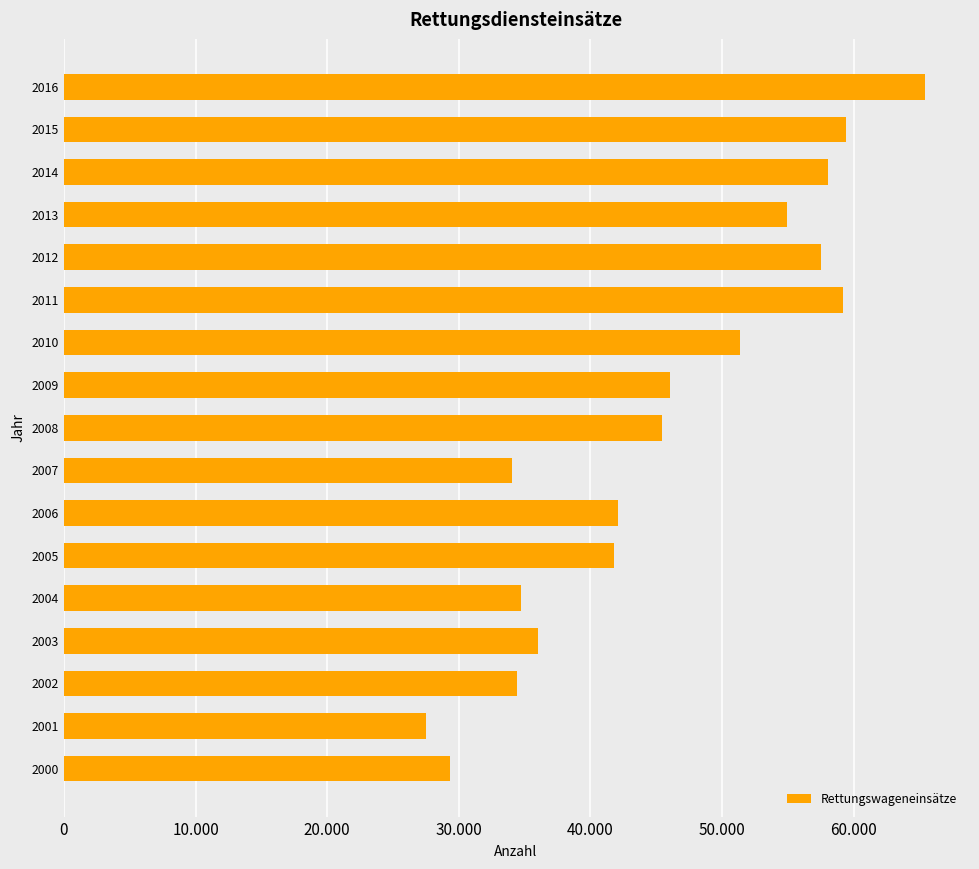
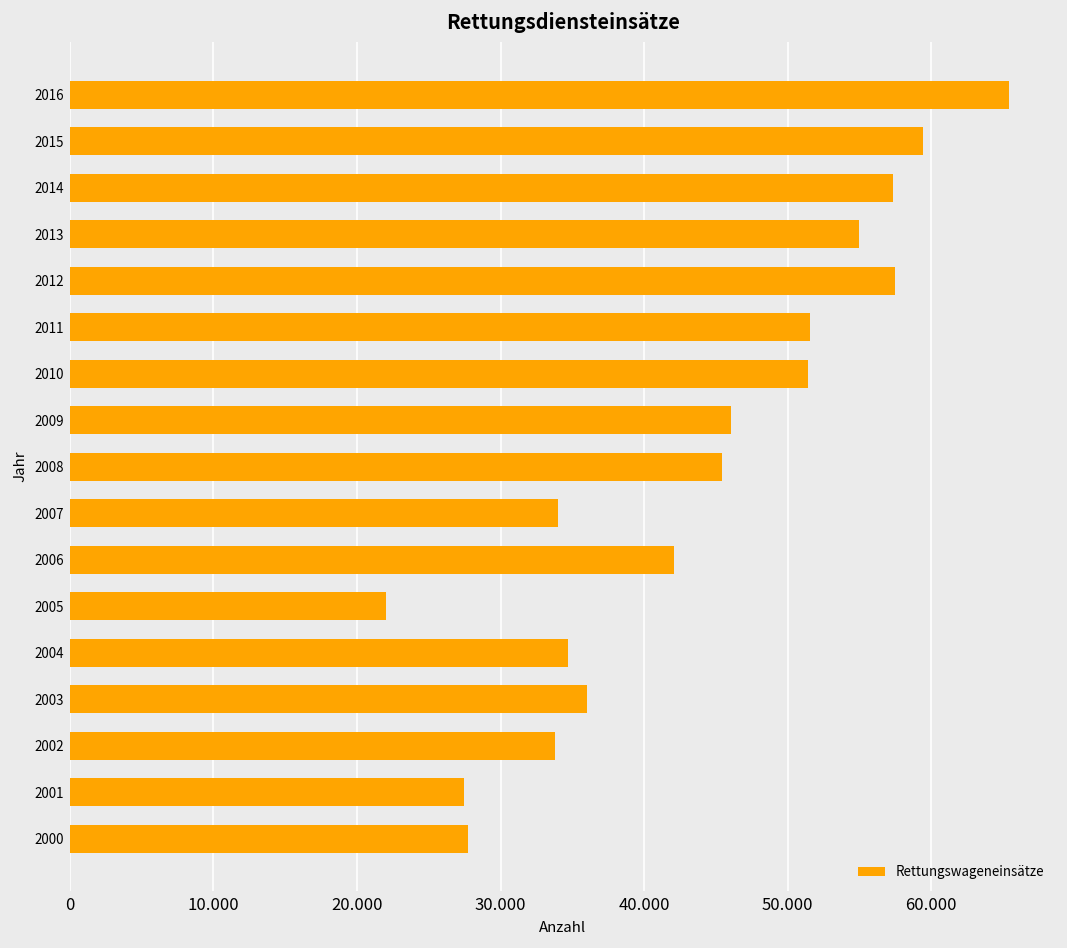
  {
    "2016": 65.4,
    "2015": 59.5,
-   "2014": 58.0,
+   "2014": 57.4,
    "2013": 55.0,
    "2012": 57.5,
-   "2011": 59.2,
+   "2011": 51.6,
    "2010": 51.4,
    "2009": 46.1,
    "2008": 45.4,
    "2007": 34.0,
    "2006": 42.1,
-   "2005": 41.8,
+   "2005": 22.0,
    "2004": 34.7,
    "2003": 36.0,
-   "2002": 34.5,
+   "2002": 33.8,
    "2001": 27.5,
-   "2000": 29.3
+   "2000": 27.8
  }
